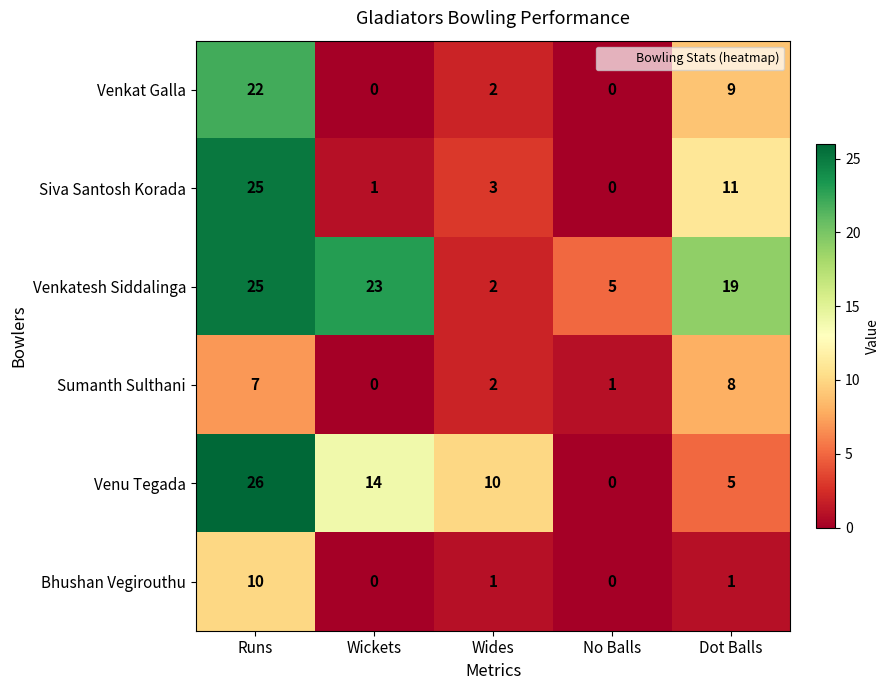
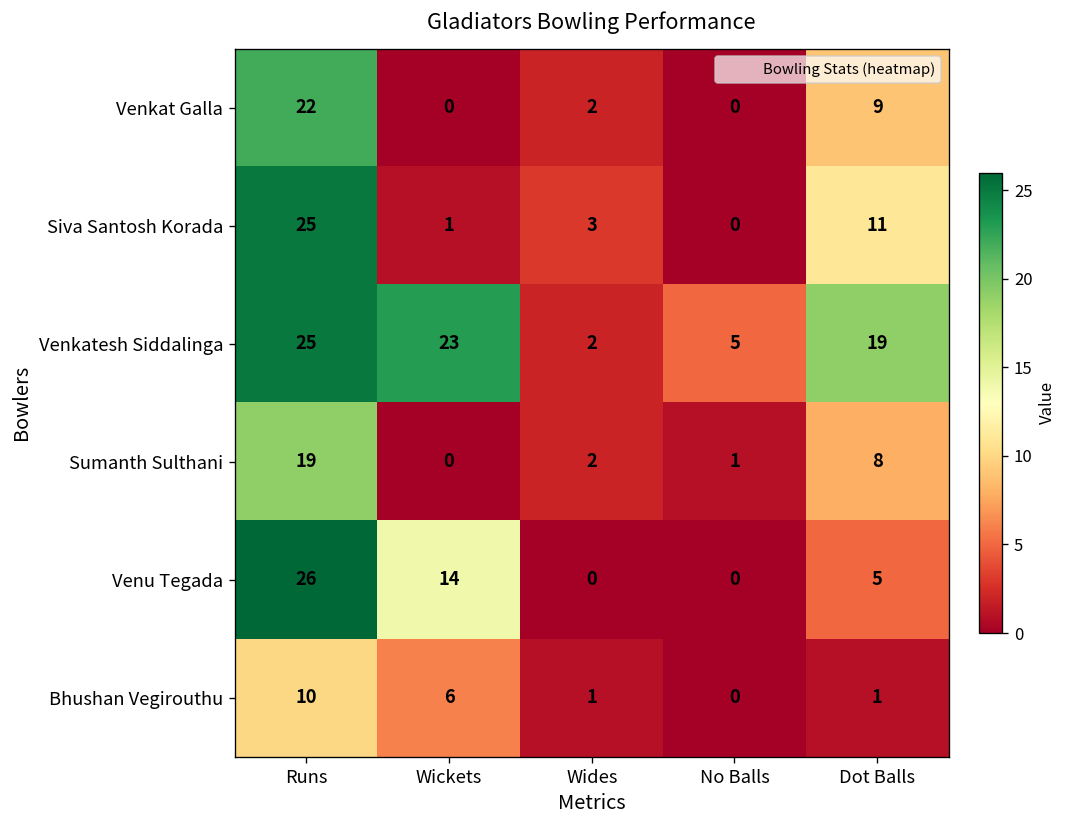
  {
    "Venkat Galla": {
      "Runs": 22,
      "Wickets": 0,
      "Wides": 2,
      "No Balls": 0,
      "Dot Balls": 9
    },
    "Siva Santosh Korada": {
      "Runs": 25,
      "Wickets": 1,
      "Wides": 3,
      "No Balls": 0,
      "Dot Balls": 11
    },
    "Venkatesh Siddalinga": {
      "Runs": 25,
      "Wickets": 23,
      "Wides": 2,
      "No Balls": 5,
      "Dot Balls": 19
    },
    "Sumanth Sulthani": {
-     "Runs": 7,
+     "Runs": 19,
      "Wickets": 0,
      "Wides": 2,
      "No Balls": 1,
      "Dot Balls": 8
    },
    "Venu Tegada": {
      "Runs": 26,
      "Wickets": 14,
-     "Wides": 10,
+     "Wides": 0,
      "No Balls": 0,
      "Dot Balls": 5
    },
    "Bhushan Vegirouthu": {
      "Runs": 10,
-     "Wickets": 0,
+     "Wickets": 6,
      "Wides": 1,
      "No Balls": 0,
      "Dot Balls": 1
    }
  }
